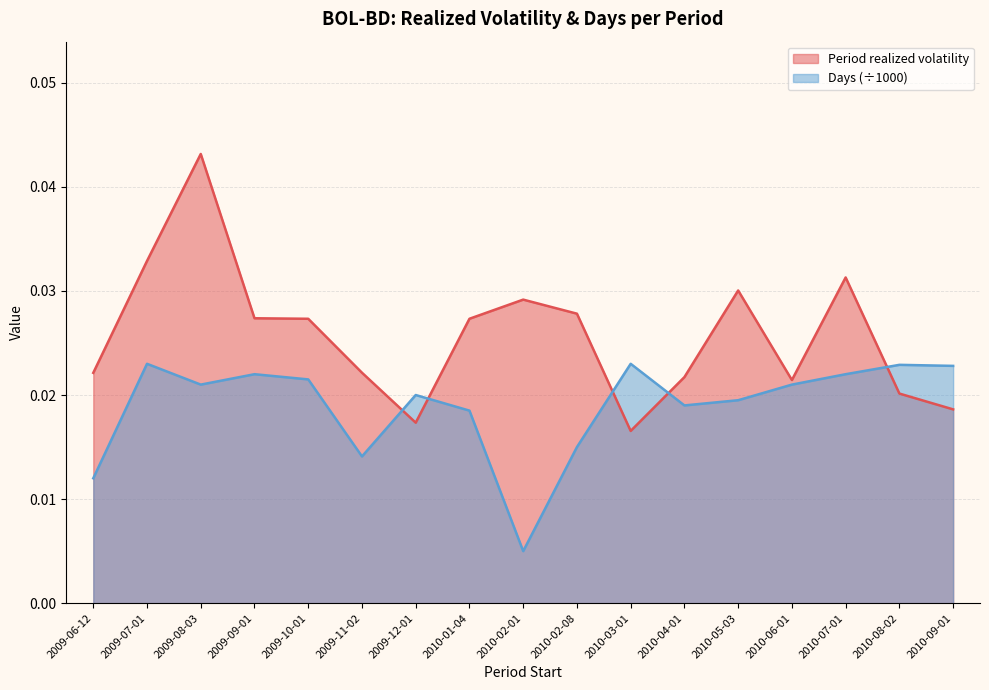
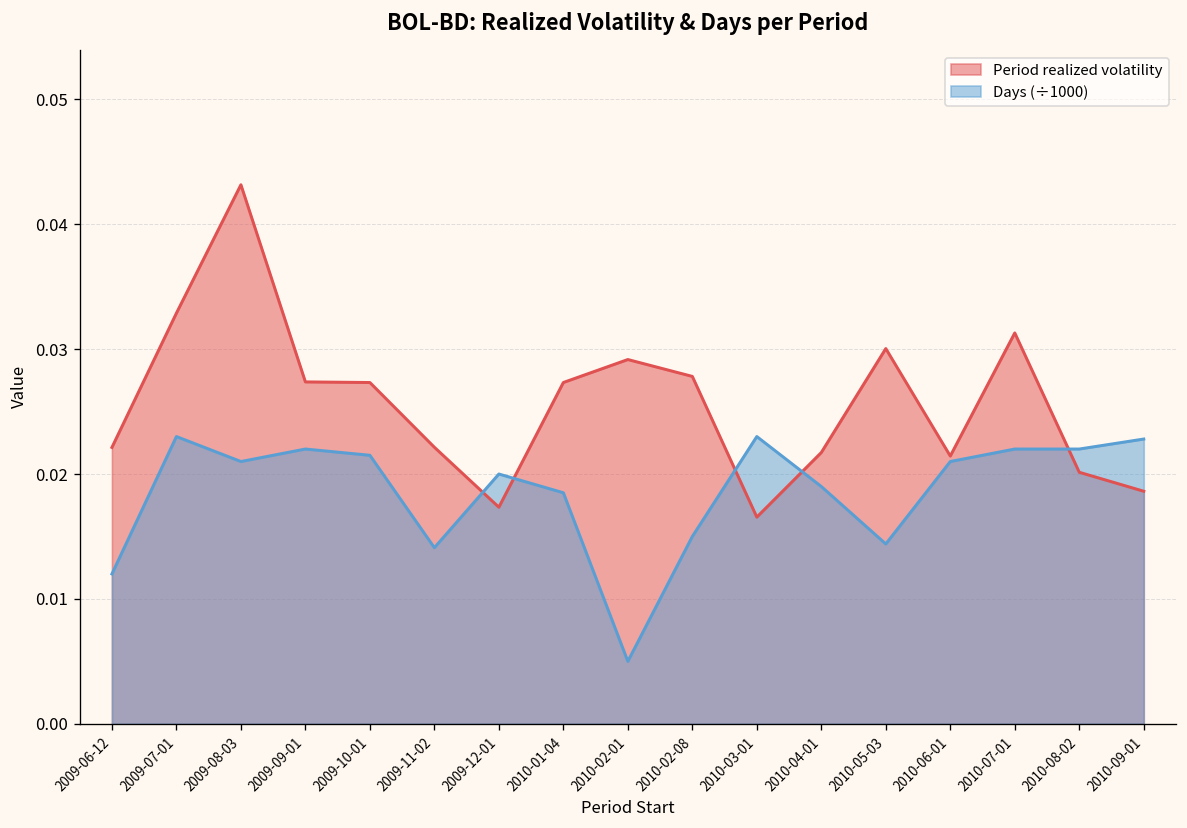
  {
    "Period realized volatility": {
      "2009-06-12": 0.0221,
      "2009-07-01": 0.0329,
      "2009-08-03": 0.0432,
      "2009-09-01": 0.0274,
      "2009-10-01": 0.0273,
      "2009-11-02": 0.0221,
      "2009-12-01": 0.0173,
      "2010-01-04": 0.0273,
      "2010-02-01": 0.0292,
      "2010-02-08": 0.0278,
      "2010-03-01": 0.0165,
      "2010-04-01": 0.0217,
      "2010-05-03": 0.0300,
      "2010-06-01": 0.0214,
      "2010-07-01": 0.0313,
      "2010-08-02": 0.0201,
      "2010-09-01": 0.0186
    },
    "Days (÷1000)": {
      "2009-06-12": 0.0120,
      "2009-07-01": 0.0230,
      "2009-08-03": 0.0210,
      "2009-09-01": 0.0220,
      "2009-10-01": 0.0215,
      "2009-11-02": 0.0141,
      "2009-12-01": 0.0200,
      "2010-01-04": 0.0185,
      "2010-02-01": 0.0050,
      "2010-02-08": 0.0150,
      "2010-03-01": 0.0230,
      "2010-04-01": 0.0190,
-     "2010-05-03": 0.0195,
+     "2010-05-03": 0.0144,
      "2010-06-01": 0.0210,
      "2010-07-01": 0.0220,
-     "2010-08-02": 0.0229,
+     "2010-08-02": 0.0220,
      "2010-09-01": 0.0228
    }
  }
